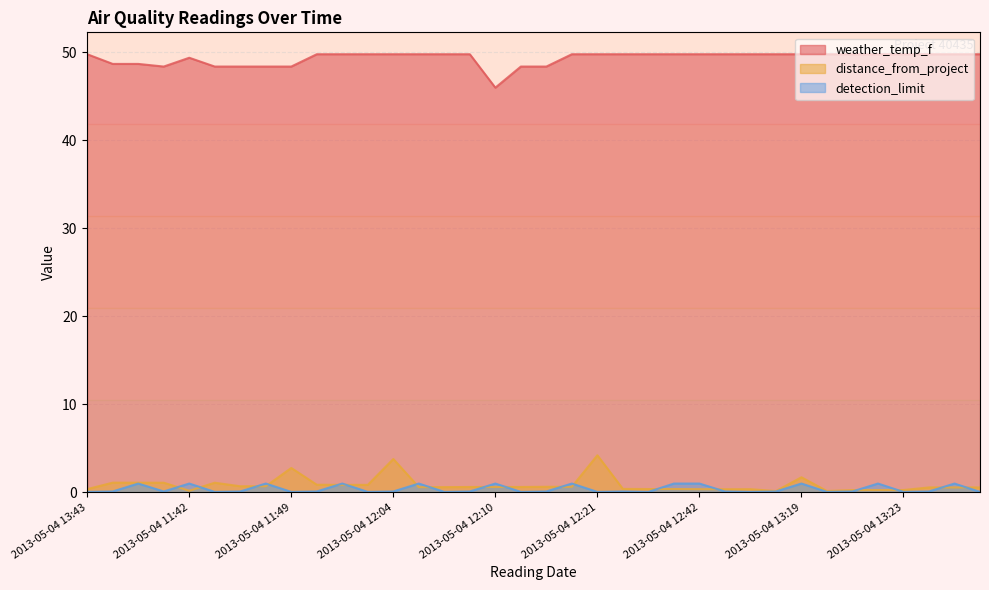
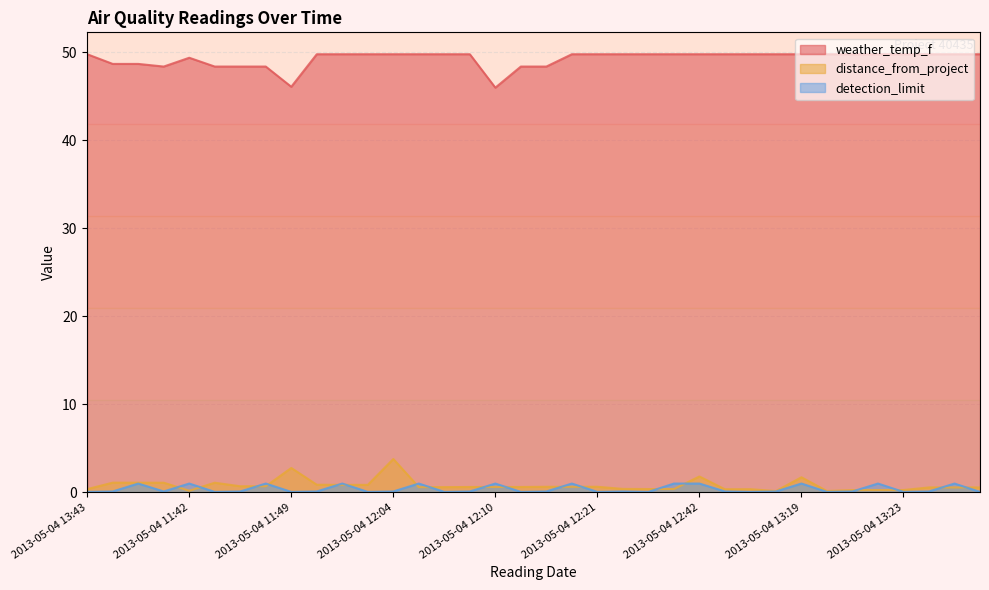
  {
    "weather_temp_f": {
      "2013-05-04 13:43": 50,
      "2013-05-04 11:42": 49,
-     "2013-05-04 11:49": 48,
+     "2013-05-04 11:49": 46,
      "2013-05-04 12:04": 50,
      "2013-05-04 12:10": 46,
      "2013-05-04 12:21": 50,
      "2013-05-04 12:42": 50
    },
    "distance_from_project": {
      "2013-05-04 13:43": 0,
      "2013-05-04 11:42": 0,
      "2013-05-04 11:49": 3,
      "2013-05-04 12:04": 4,
      "2013-05-04 12:10": 1,
-     "2013-05-04 12:21": 4,
-     "2013-05-04 12:42": 0,
+     "2013-05-04 12:21": 1,
+     "2013-05-04 12:42": 2,
      "2013-05-04 13:19": 2
    },
    "detection_limit": {
      "2013-05-04 13:43": 0,
      "2013-05-04 11:42": 1,
      "2013-05-04 11:49": 0,
      "2013-05-04 12:04": 0,
      "2013-05-04 12:10": 1,
      "2013-05-04 12:21": 0,
      "2013-05-04 12:42": 1,
      "2013-05-04 13:19": 1
    }
  }
